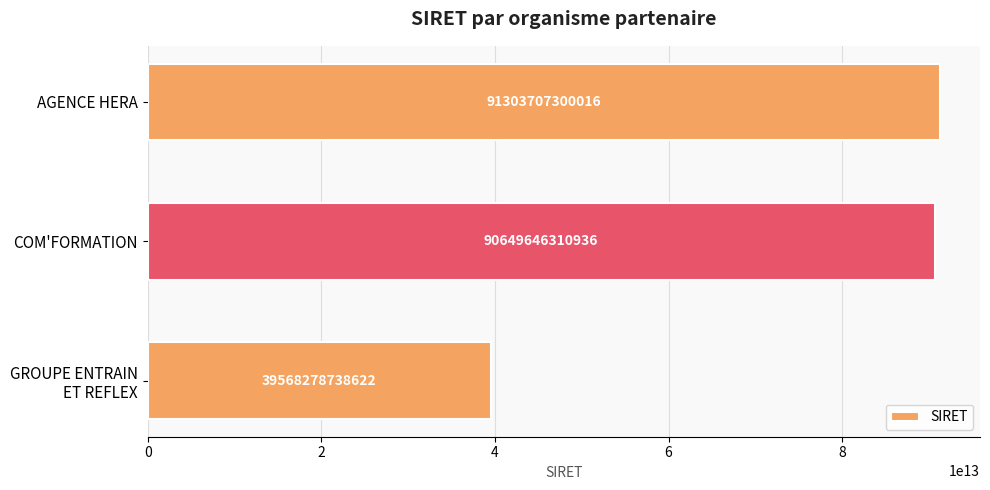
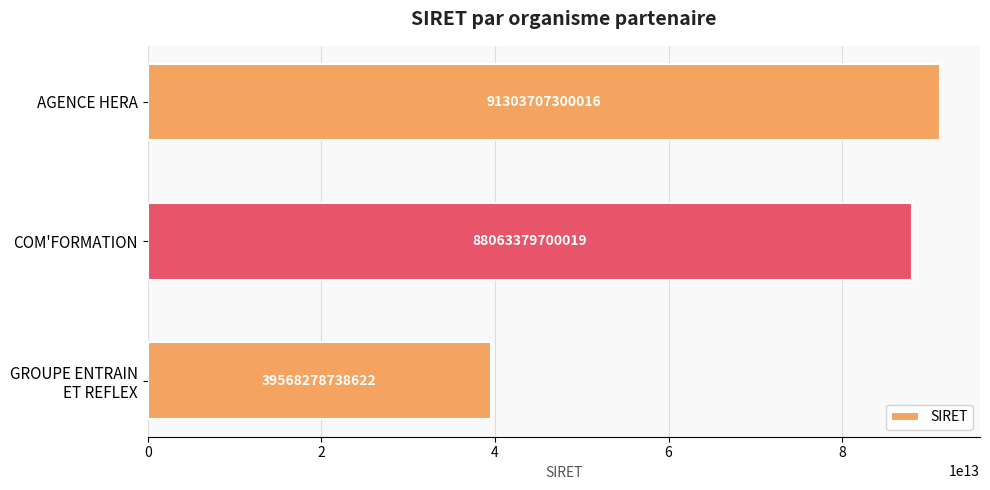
  {
    "AGENCE HERA": 91303707300016,
-   "COM'FORMATION": 90649646310936,
+   "COM'FORMATION": 88063379700019,
    "GROUPE ENTRAIN ET REFLEX": 39568278738622
  }
